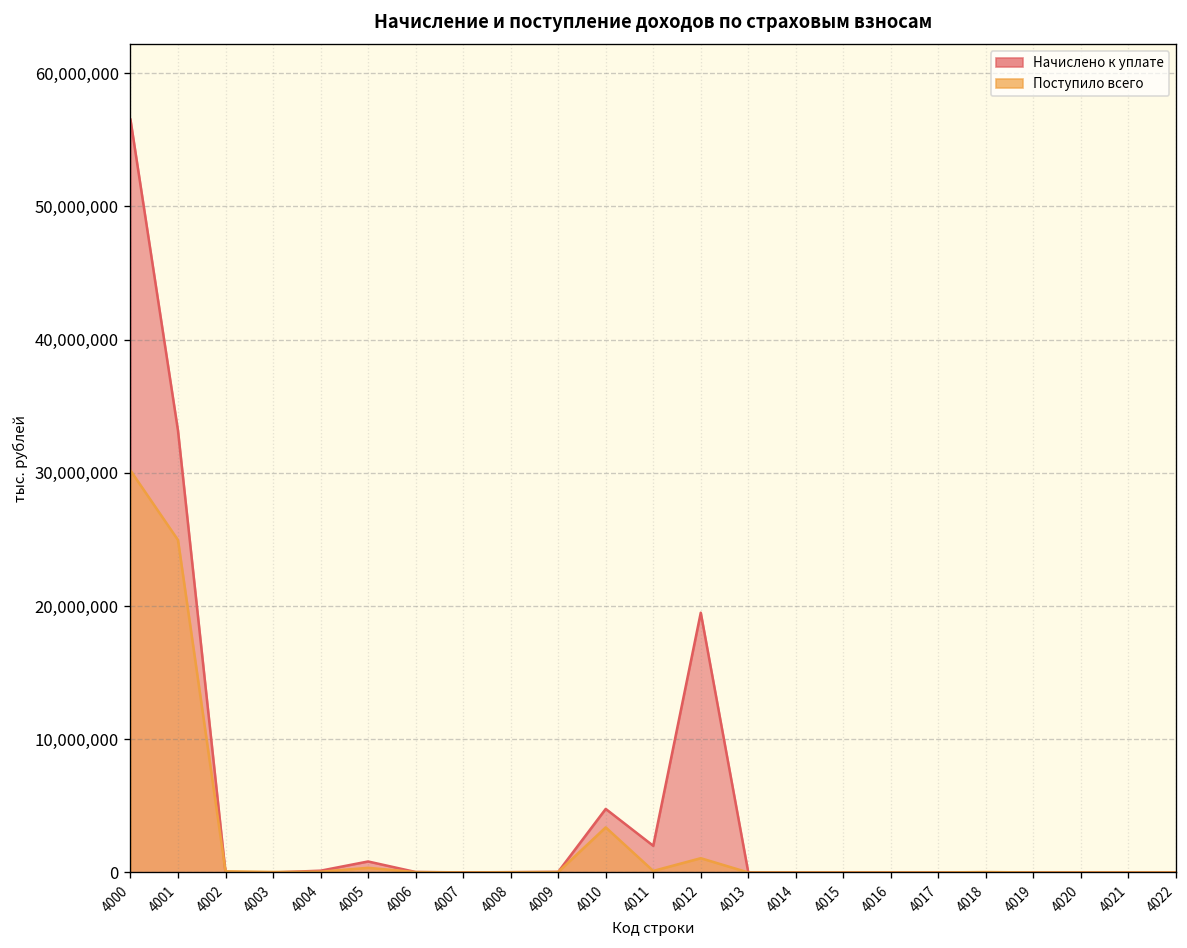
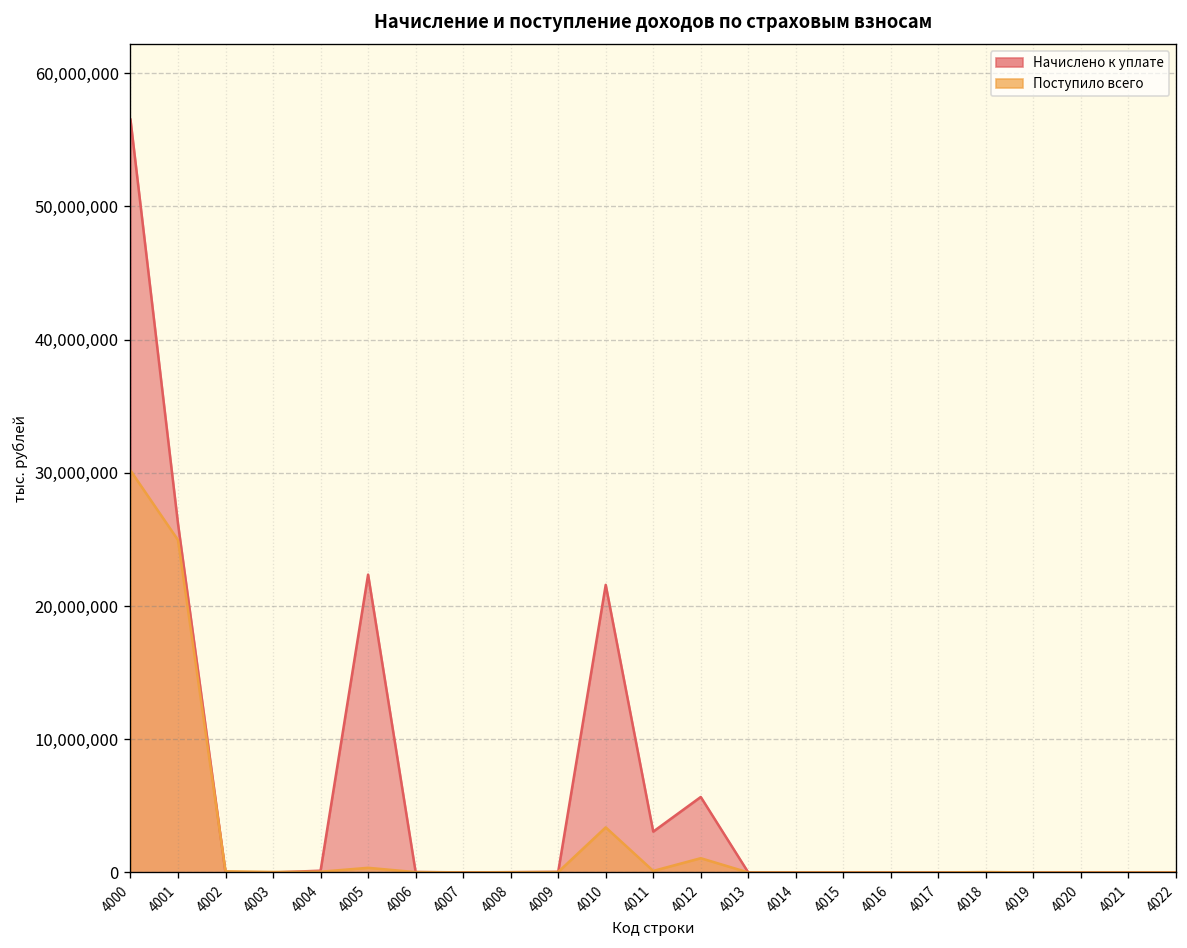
  {
    "Начислено к уплате": {
      "4000": "56,500,000",
-     "4001": "33,200,000",
-     "4005": "800,000",
-     "4010": "4,800,000",
-     "4011": "2,000,000",
-     "4012": "19,500,000"
+     "4001": "26,200,000",
+     "4005": "22,400,000",
+     "4010": "21,600,000",
+     "4011": "3,100,000",
+     "4012": "5,700,000"
    },
    "Поступило всего": {
      "4000": "30,200,000",
      "4001": "25,000,000",
      "4005": "300,000",
      "4010": "3,400,000",
      "4011": "100,000",
      "4012": "1,100,000"
    }
  }
